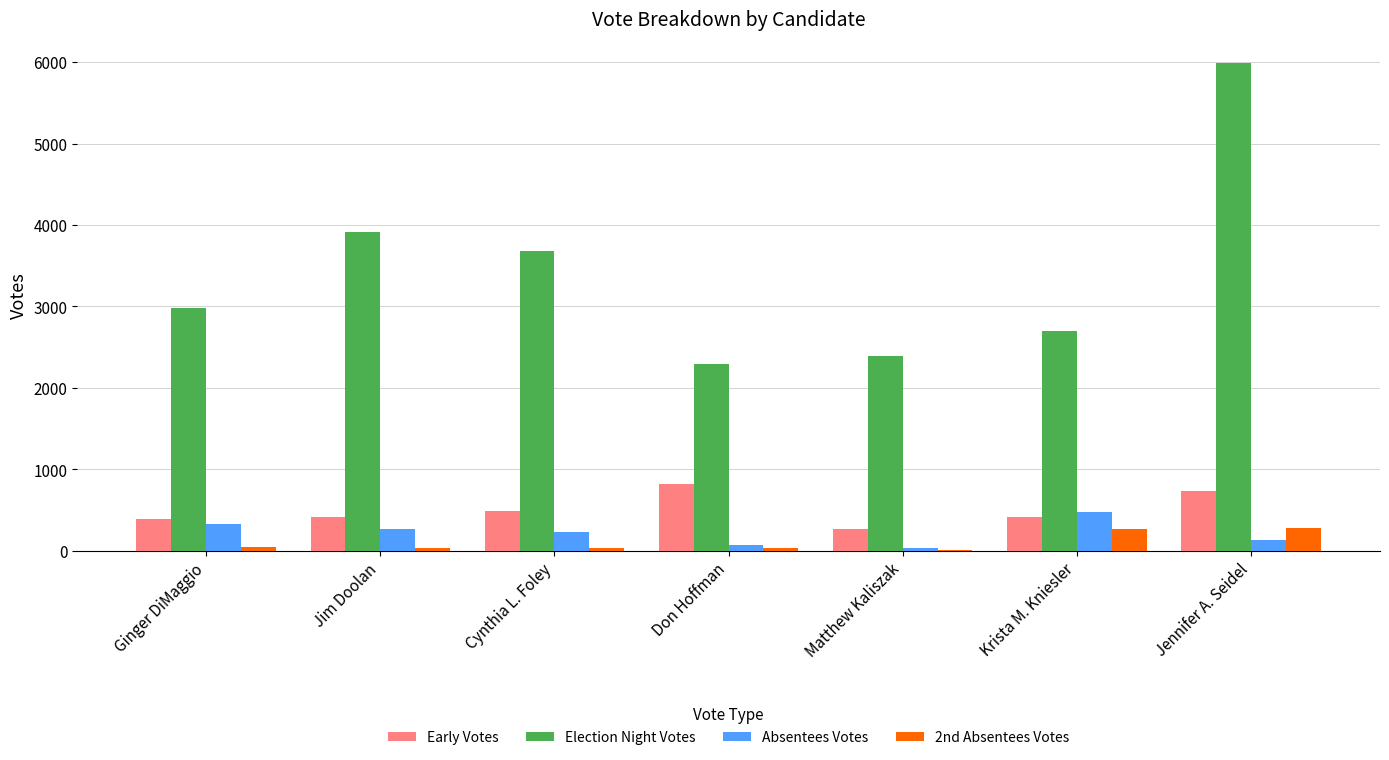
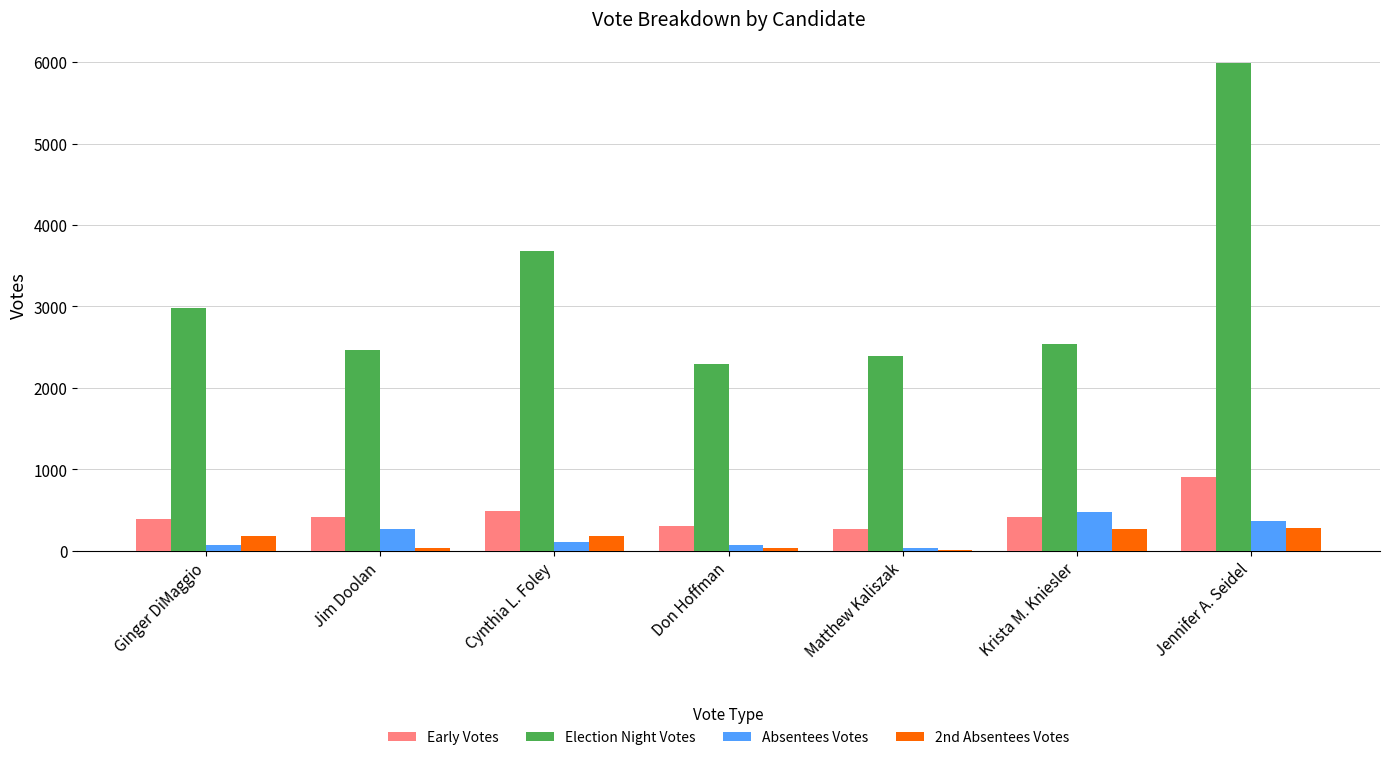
  {
    "Early Votes": {
      "Ginger DiMaggio": 400,
      "Jim Doolan": 400,
      "Cynthia L. Foley": 500,
-     "Don Hoffman": 800,
+     "Don Hoffman": 300,
      "Matthew Kaliszak": 300,
      "Krista M. Kniesler": 400,
-     "Jennifer A. Seidel": 700
+     "Jennifer A. Seidel": 900
    },
    "Election Night Votes": {
      "Ginger DiMaggio": 3000,
-     "Jim Doolan": 3900,
+     "Jim Doolan": 2500,
      "Cynthia L. Foley": 3700,
      "Don Hoffman": 2300,
      "Matthew Kaliszak": 2400,
-     "Krista M. Kniesler": 2700,
+     "Krista M. Kniesler": 2500,
      "Jennifer A. Seidel": 6000
    },
    "Absentees Votes": {
-     "Ginger DiMaggio": 300,
+     "Ginger DiMaggio": 100,
      "Jim Doolan": 300,
-     "Cynthia L. Foley": 200,
+     "Cynthia L. Foley": 100,
      "Don Hoffman": 100,
      "Matthew Kaliszak": 0,
      "Krista M. Kniesler": 500,
-     "Jennifer A. Seidel": 100
+     "Jennifer A. Seidel": 400
    },
    "2nd Absentees Votes": {
-     "Ginger DiMaggio": 0,
+     "Ginger DiMaggio": 200,
      "Jim Doolan": 0,
-     "Cynthia L. Foley": 0,
+     "Cynthia L. Foley": 200,
      "Krista M. Kniesler": 300,
      "Jennifer A. Seidel": 300
    }
  }
